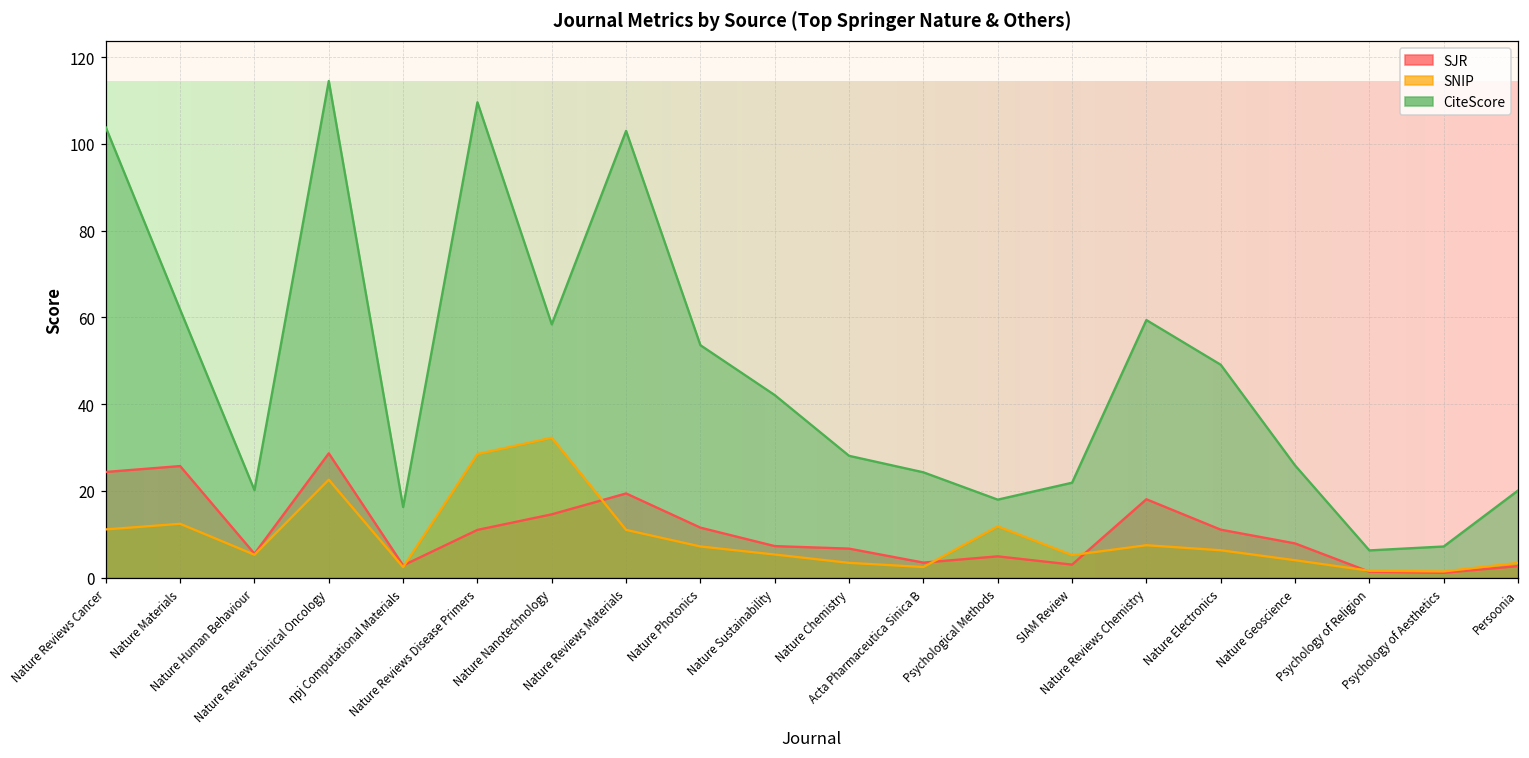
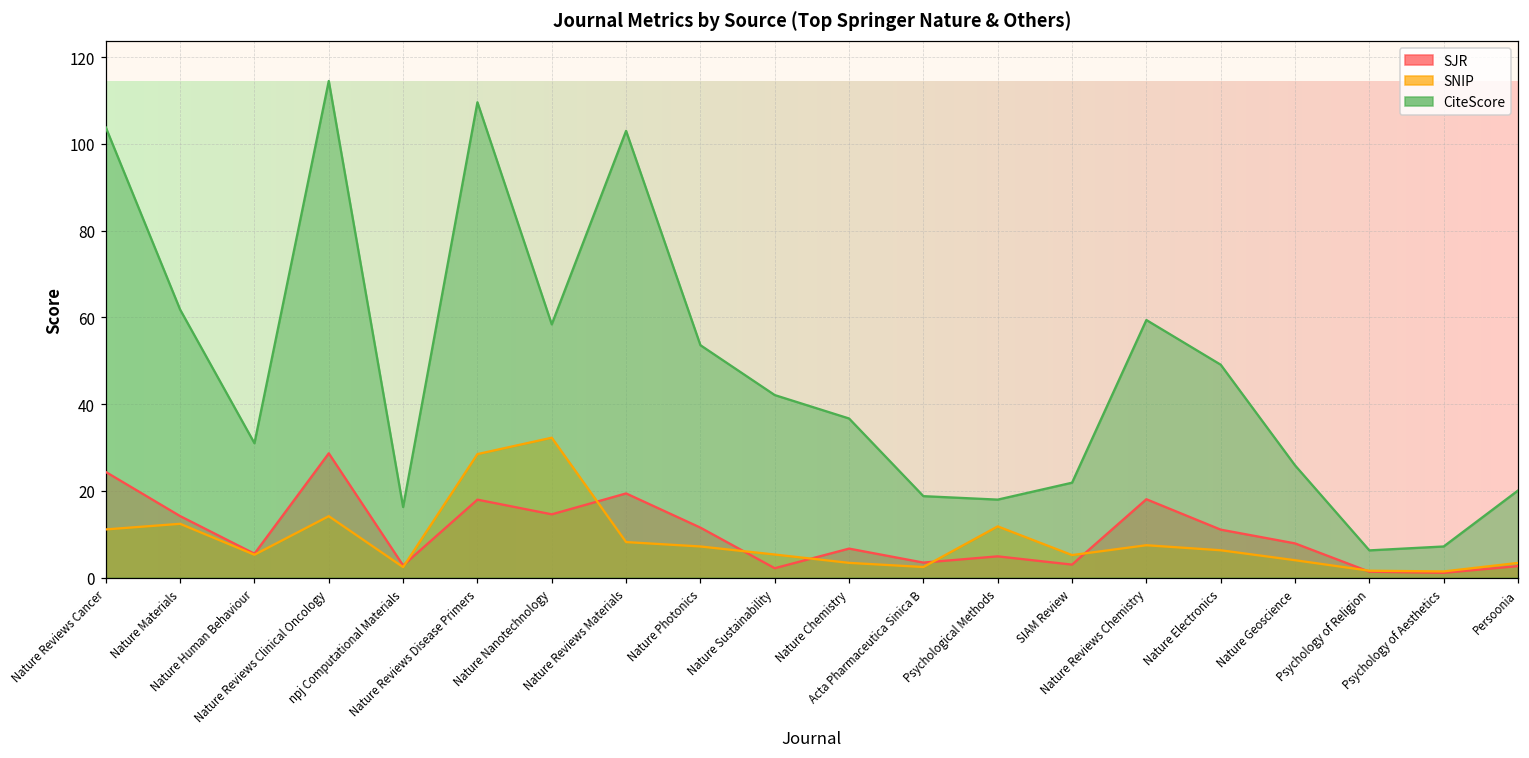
  {
    "SJR": {
      "Nature Reviews Cancer": 24,
-     "Nature Materials": 26,
+     "Nature Materials": 14,
      "Nature Reviews Clinical Oncology": 29,
-     "Nature Reviews Disease Primers": 11,
+     "Nature Reviews Disease Primers": 18,
      "Nature Nanotechnology": 15,
      "Nature Reviews Materials": 19,
      "Nature Photonics": 12,
-     "Nature Sustainability": 7,
+     "Nature Sustainability": 2,
      "Nature Chemistry": 7,
      "Acta Pharmaceutica Sinica B": 3,
      "Psychological Methods": 5,
      "SIAM Review": 3,
      "Nature Reviews Chemistry": 18,
      "Nature Electronics": 11,
      "Nature Geoscience": 8,
      "Persoonia": 3
    },
    "SNIP": {
      "Nature Reviews Cancer": 11,
      "Nature Materials": 12,
-     "Nature Reviews Clinical Oncology": 23,
+     "Nature Reviews Clinical Oncology": 14,
      "Nature Reviews Disease Primers": 28,
      "Nature Nanotechnology": 32,
-     "Nature Reviews Materials": 11,
+     "Nature Reviews Materials": 8,
      "Nature Photonics": 7,
      "Nature Sustainability": 5,
      "Nature Chemistry": 3,
      "Acta Pharmaceutica Sinica B": 2,
      "Psychological Methods": 12,
      "SIAM Review": 5,
      "Nature Reviews Chemistry": 7,
      "Nature Electronics": 6,
      "Nature Geoscience": 4,
      "Persoonia": 3
    },
    "CiteScore": {
      "Nature Reviews Cancer": 104,
      "Nature Materials": 62,
-     "Nature Human Behaviour": 20,
+     "Nature Human Behaviour": 31,
      "Nature Reviews Clinical Oncology": 115,
      "npj Computational Materials": 16,
      "Nature Reviews Disease Primers": 110,
      "Nature Nanotechnology": 58,
      "Nature Reviews Materials": 103,
      "Nature Photonics": 54,
      "Nature Sustainability": 42,
-     "Nature Chemistry": 28,
-     "Acta Pharmaceutica Sinica B": 24,
+     "Nature Chemistry": 37,
+     "Acta Pharmaceutica Sinica B": 19,
      "Psychological Methods": 18,
      "SIAM Review": 22,
      "Nature Reviews Chemistry": 59,
      "Nature Electronics": 49,
      "Nature Geoscience": 26,
      "Psychology of Religion": 6,
      "Psychology of Aesthetics": 7,
      "Persoonia": 20
    }
  }
